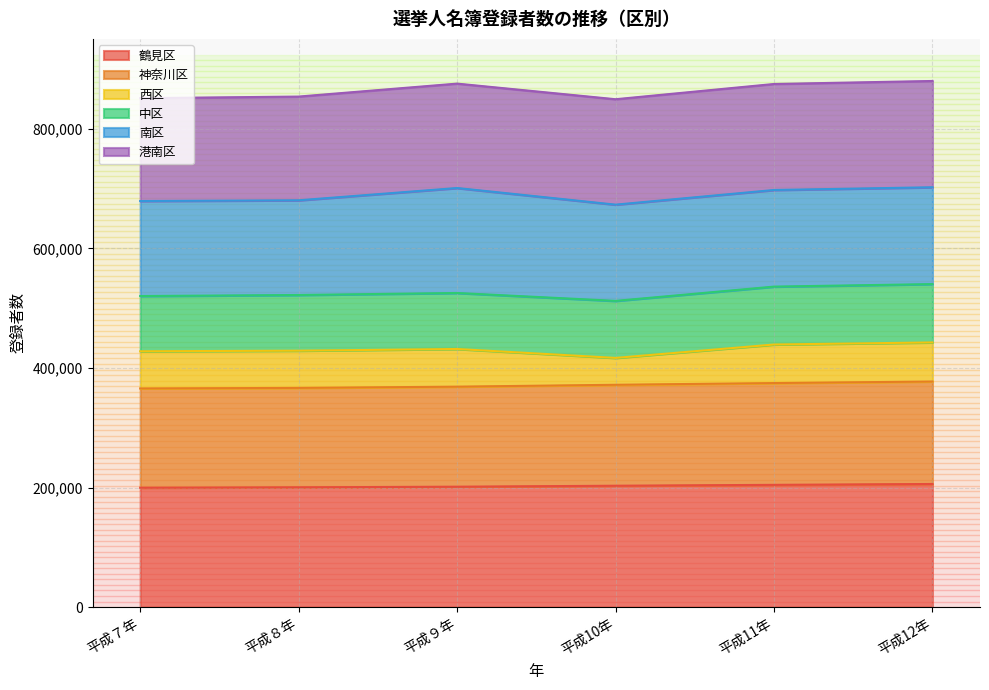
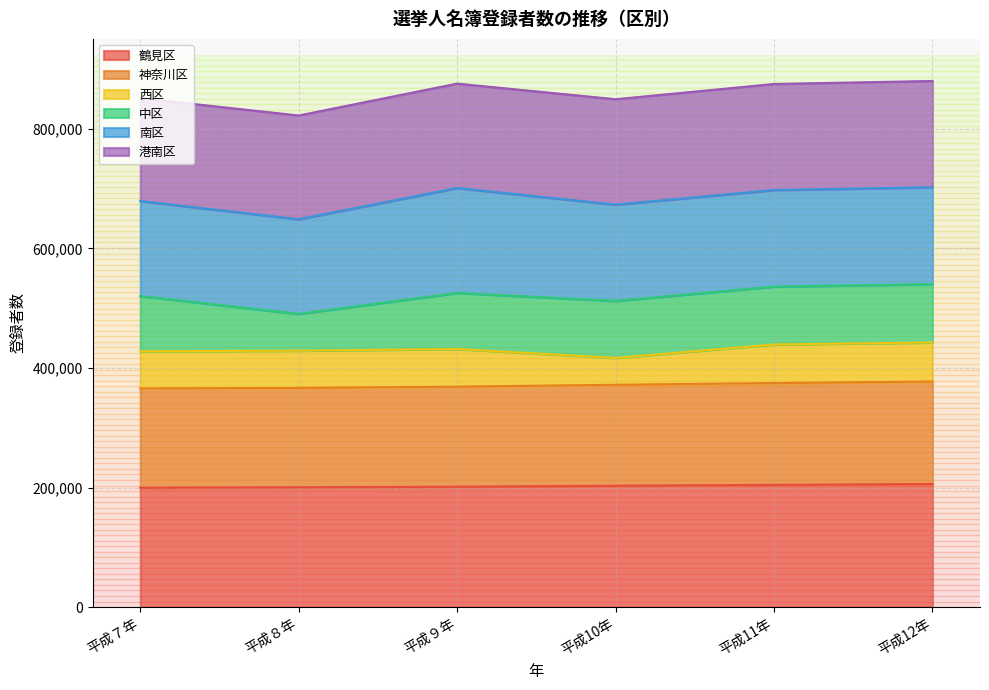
  {
    "西区": {
      "平成７年": "60,000",
      "平成８年": "60,000",
      "平成９年": "60,000",
      "平成10年": "40,000",
      "平成11年": "60,000",
      "平成12年": "70,000"
    },
    "中区": {
      "平成７年": "90,000",
-     "平成８年": "90,000",
+     "平成８年": "60,000",
      "平成９年": "90,000",
      "平成10年": "100,000",
      "平成11年": "100,000",
      "平成12年": "100,000"
    },
    "南区": {
      "平成７年": "160,000",
      "平成８年": "160,000",
      "平成９年": "180,000",
      "平成10年": "160,000",
      "平成11年": "160,000",
      "平成12年": "160,000"
    },
    "港南区": {
      "平成８年": "170,000",
      "平成９年": "170,000",
      "平成10年": "180,000",
      "平成11年": "180,000",
      "平成12年": "180,000"
    }
  }
